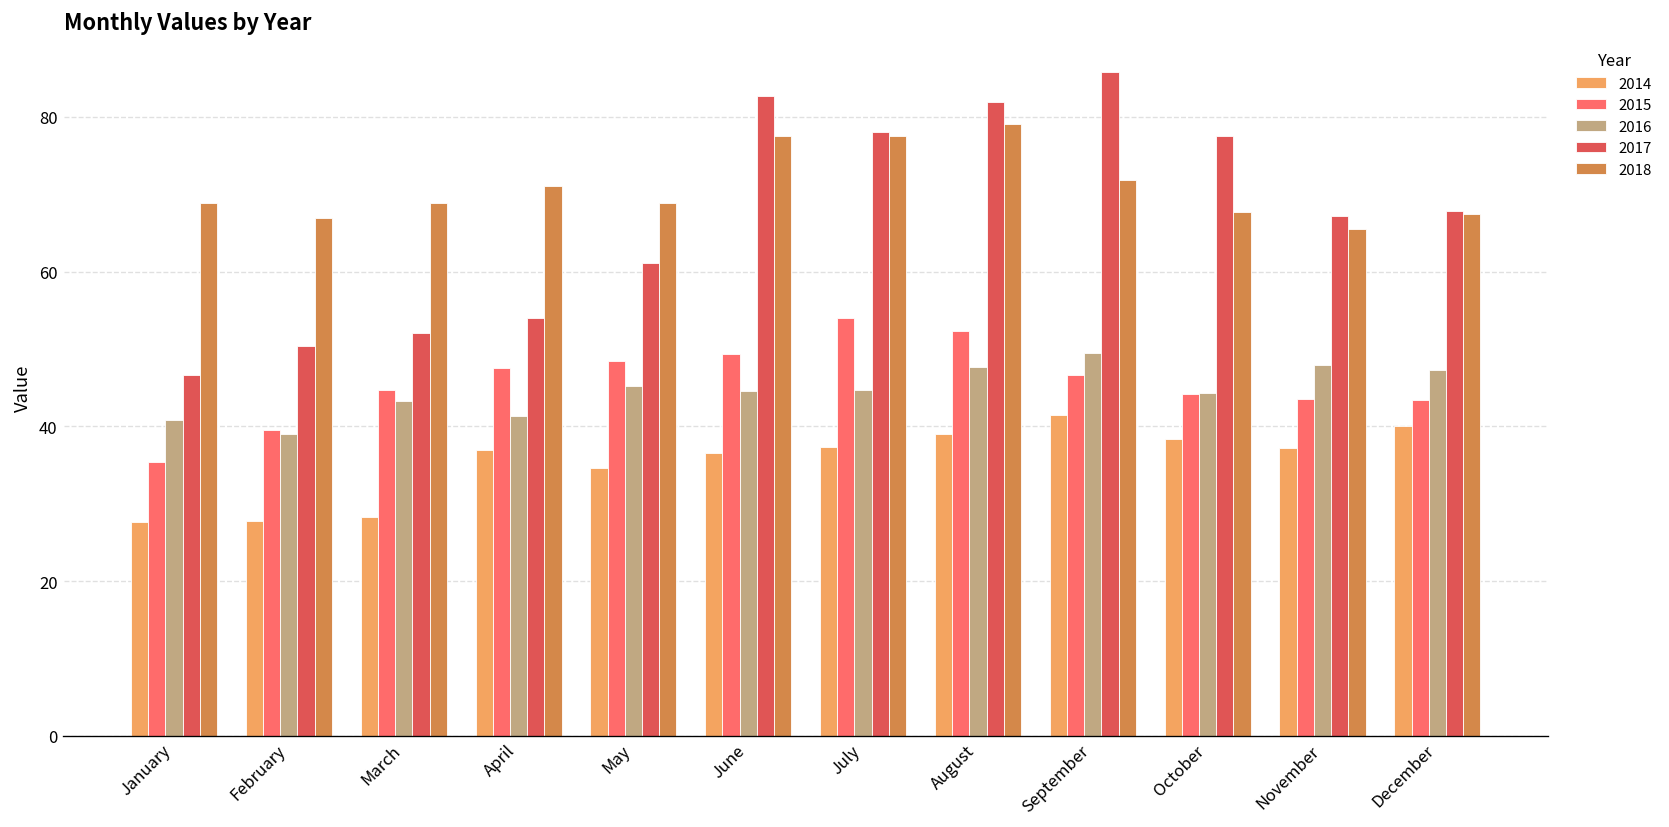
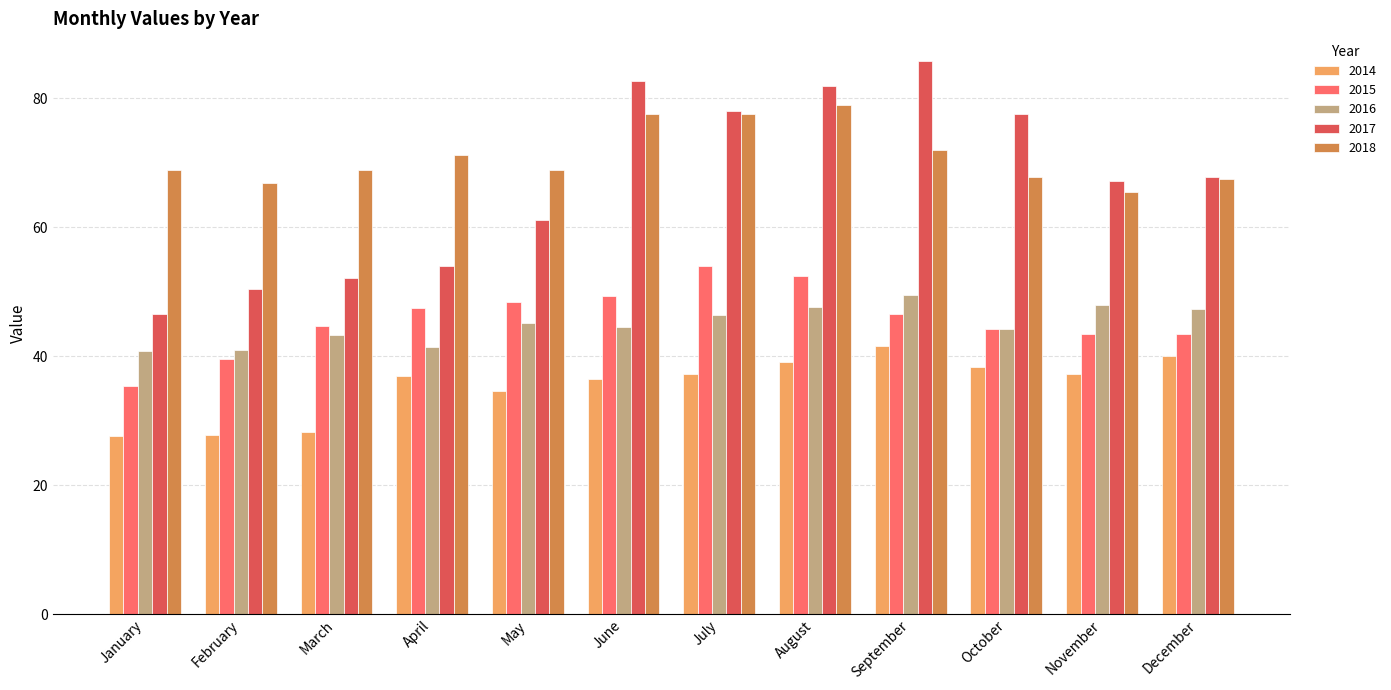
  {
    "2016": {
      "January": 41,
-     "February": 39,
+     "February": 41,
      "March": 43,
      "April": 41,
      "May": 45,
      "June": 45,
-     "July": 45,
+     "July": 46,
      "August": 48,
      "September": 49,
      "October": 44,
      "November": 48,
      "December": 47
    }
  }
